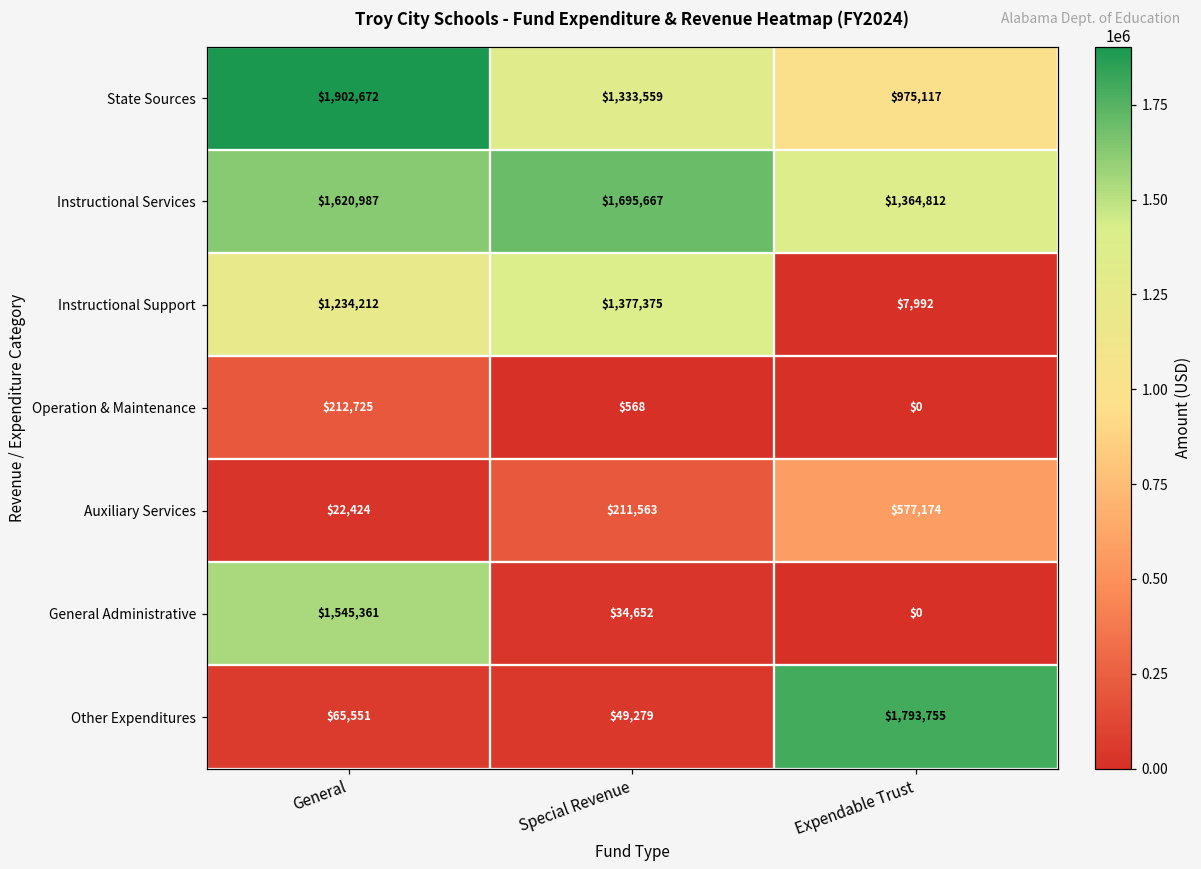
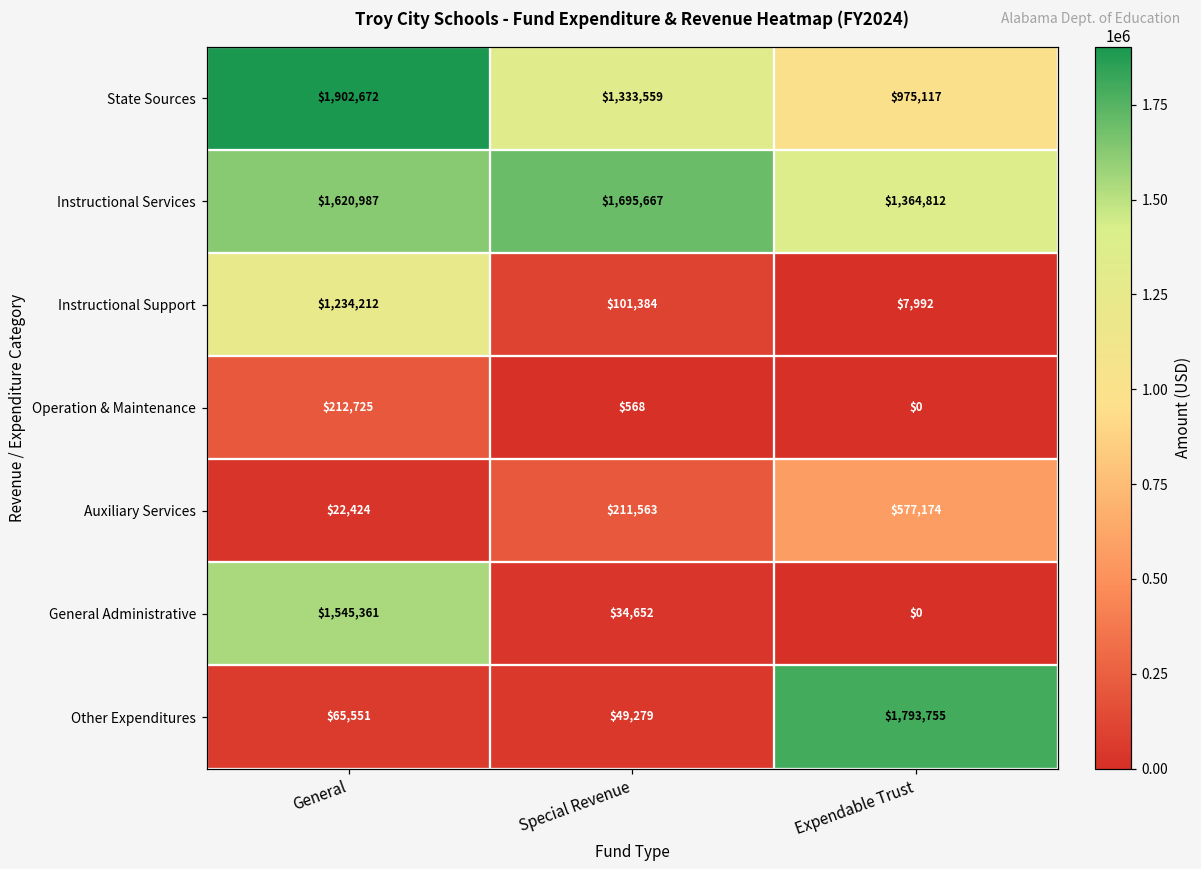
  {
    "State Sources": {
      "General": "$1,902,672",
      "Special Revenue": "$1,333,559",
      "Expendable Trust": "$975,117"
    },
    "Instructional Services": {
      "General": "$1,620,987",
      "Special Revenue": "$1,695,667",
      "Expendable Trust": "$1,364,812"
    },
    "Instructional Support": {
      "General": "$1,234,212",
-     "Special Revenue": "$1,377,375",
+     "Special Revenue": "$101,384",
      "Expendable Trust": "$7,992"
    },
    "Operation & Maintenance": {
      "General": "$212,725",
      "Special Revenue": "$568",
      "Expendable Trust": "$0"
    },
    "Auxiliary Services": {
      "General": "$22,424",
      "Special Revenue": "$211,563",
      "Expendable Trust": "$577,174"
    },
    "General Administrative": {
      "General": "$1,545,361",
      "Special Revenue": "$34,652",
      "Expendable Trust": "$0"
    },
    "Other Expenditures": {
      "General": "$65,551",
      "Special Revenue": "$49,279",
      "Expendable Trust": "$1,793,755"
    }
  }
